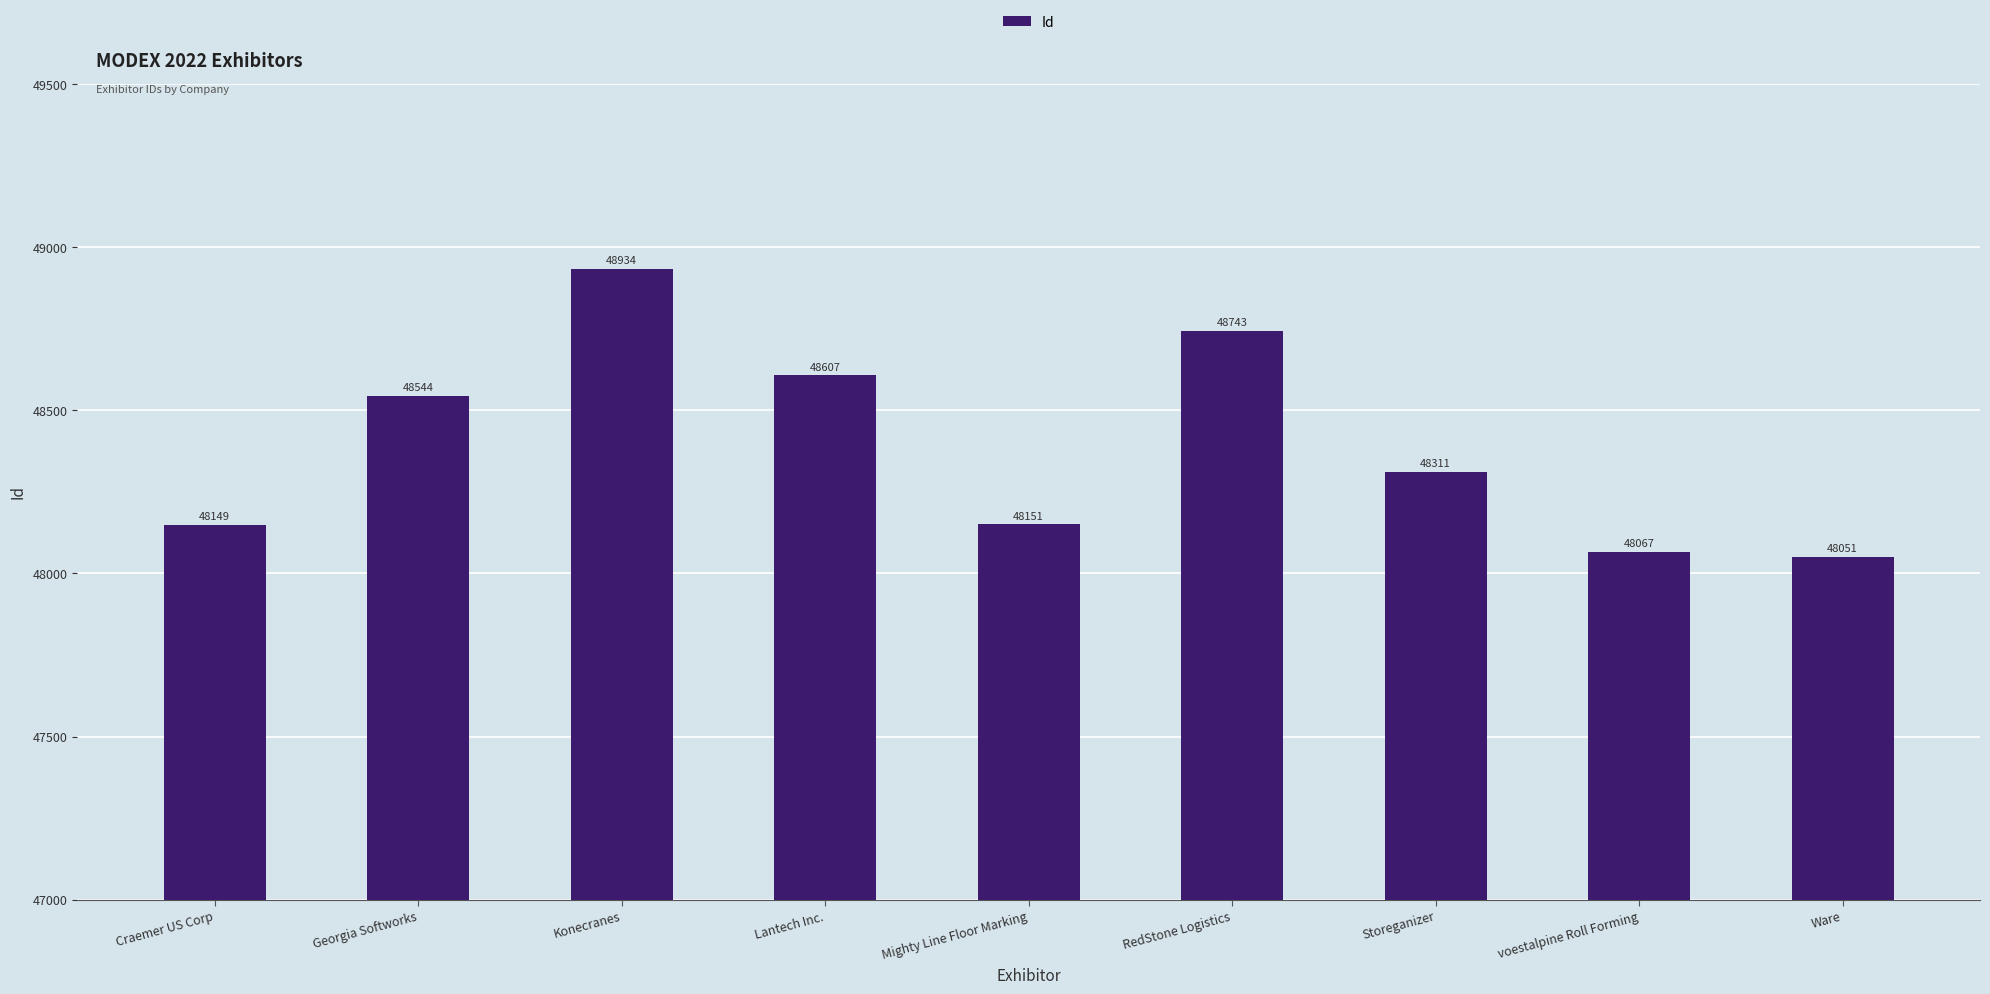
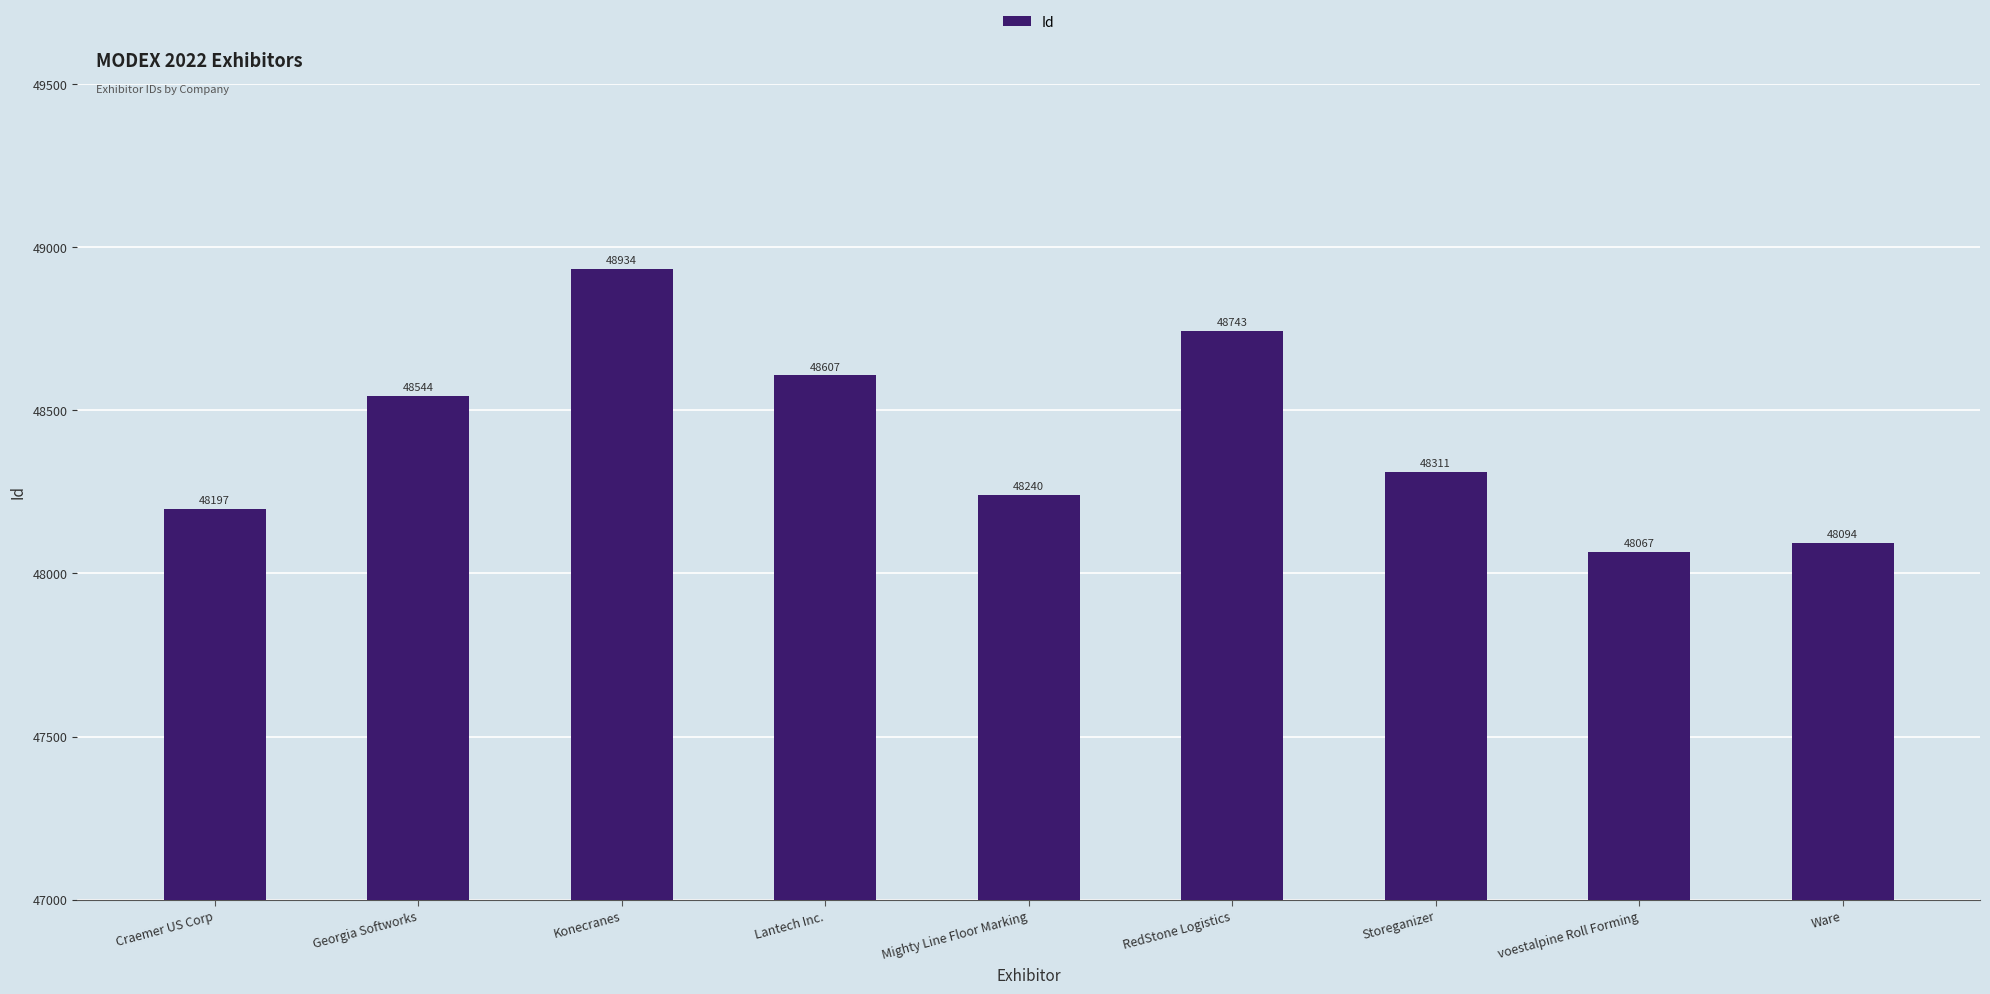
  {
-   "Craemer US Corp": 48149,
+   "Craemer US Corp": 48197,
    "Georgia Softworks": 48544,
    "Konecranes": 48934,
    "Lantech Inc.": 48607,
-   "Mighty Line Floor Marking": 48151,
+   "Mighty Line Floor Marking": 48240,
    "RedStone Logistics": 48743,
    "Storeganizer": 48311,
    "voestalpine Roll Forming": 48067,
-   "Ware": 48051
+   "Ware": 48094
  }
